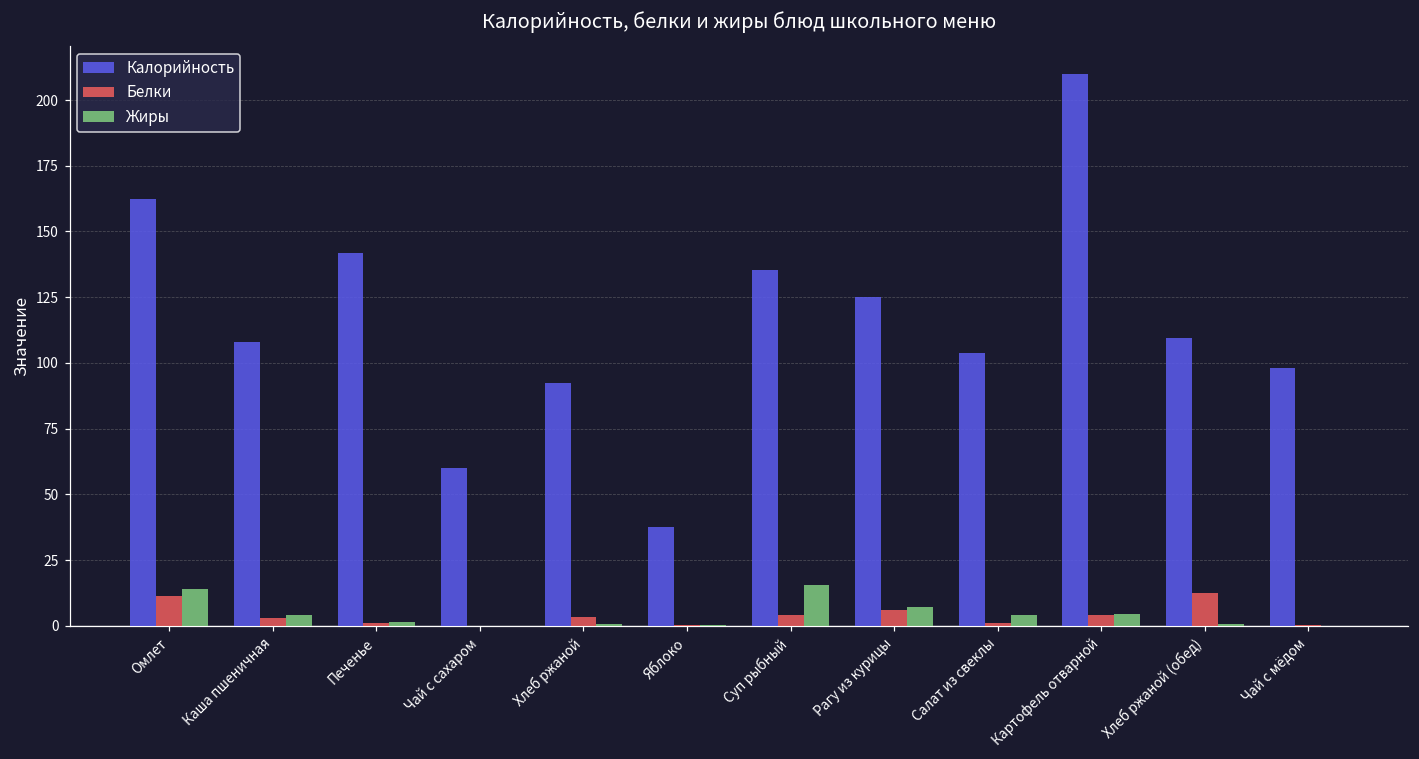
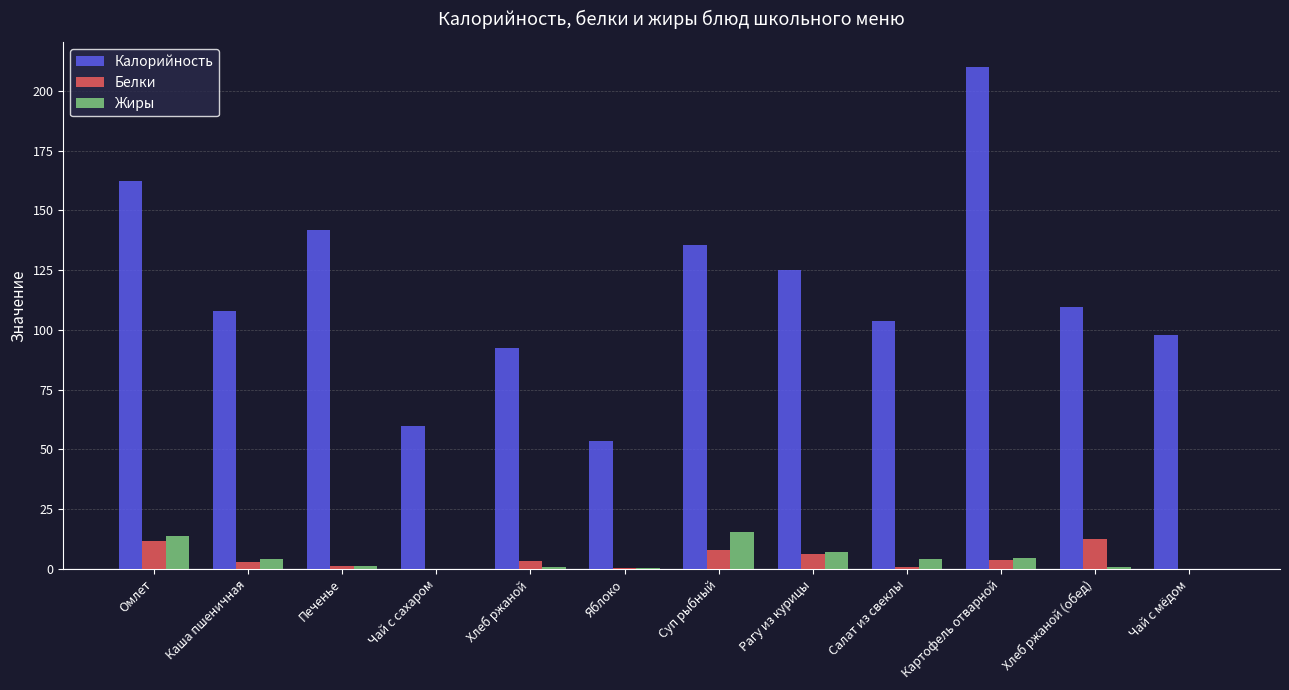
  {
    "Калорийность": {
      "Омлет": 162,
      "Каша пшеничная": 108,
      "Печенье": 142,
      "Чай с сахаром": 60,
      "Хлеб ржаной": 92,
-     "Яблоко": 38,
+     "Яблоко": 54,
      "Суп рыбный": 136,
      "Рагу из курицы": 125,
      "Салат из свеклы": 104,
      "Картофель отварной": 210,
      "Хлеб ржаной (обед)": 110,
      "Чай с мёдом": 98
    },
    "Белки": {
      "Омлет": 12,
      "Каша пшеничная": 3,
      "Печенье": 1,
      "Чай с сахаром": 0,
      "Хлеб ржаной": 3,
-     "Суп рыбный": 4,
+     "Суп рыбный": 8,
      "Рагу из курицы": 6,
      "Картофель отварной": 4,
      "Хлеб ржаной (обед)": 13
    },
    "Жиры": {
      "Омлет": 14,
      "Каша пшеничная": 4,
      "Печенье": 1,
      "Чай с сахаром": 0,
      "Суп рыбный": 16,
      "Рагу из курицы": 7,
      "Салат из свеклы": 4,
      "Картофель отварной": 5,
      "Чай с мёдом": 0
    }
  }
